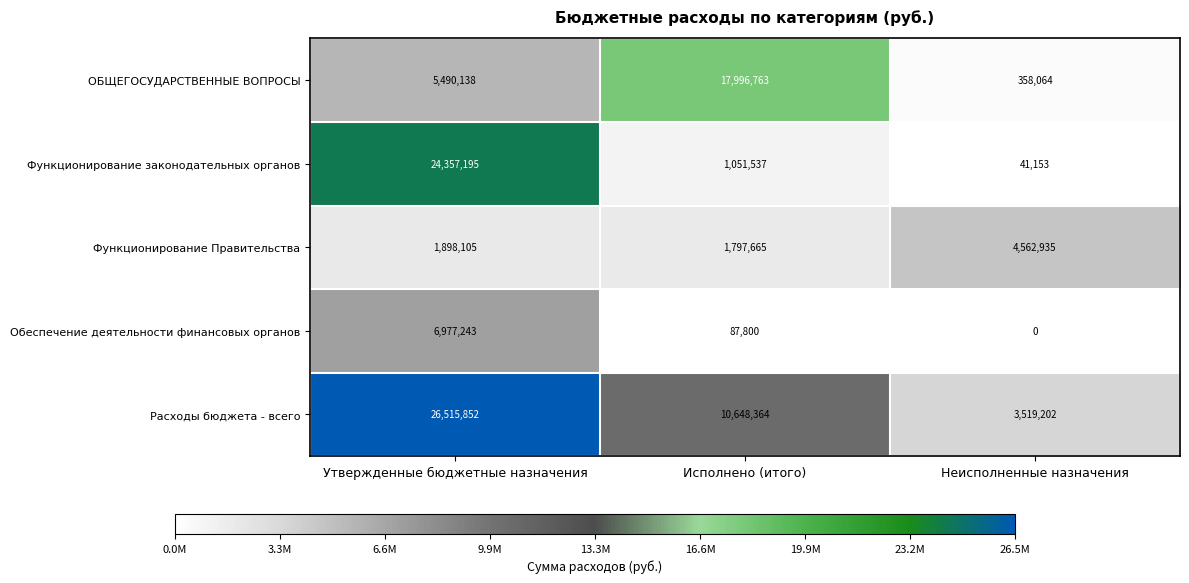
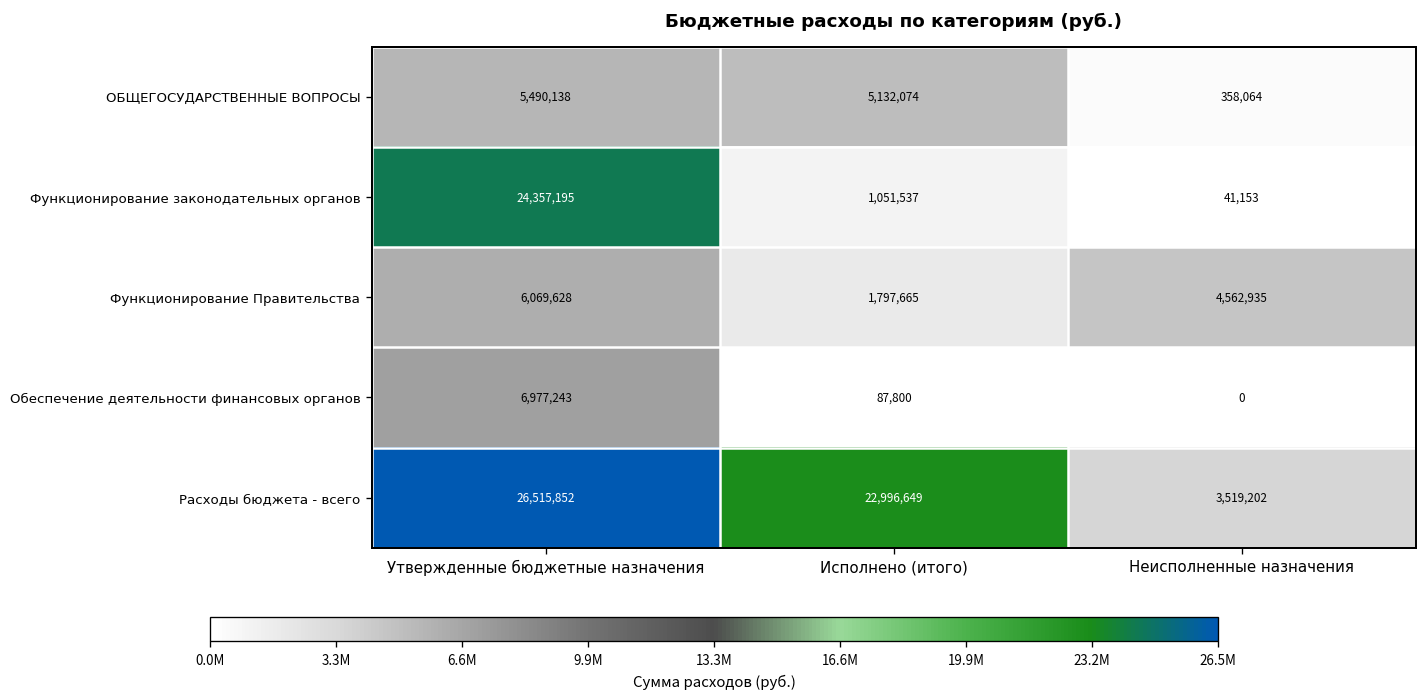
  {
    "ОБЩЕГОСУДАРСТВЕННЫЕ ВОПРОСЫ": {
      "Утвержденные бюджетные назначения": "5,490,138",
-     "Исполнено (итого)": "17,996,763",
+     "Исполнено (итого)": "5,132,074",
      "Неисполненные назначения": "358,064"
    },
    "Функционирование законодательных органов": {
      "Утвержденные бюджетные назначения": "24,357,195",
      "Исполнено (итого)": "1,051,537",
      "Неисполненные назначения": "41,153"
    },
    "Функционирование Правительства": {
-     "Утвержденные бюджетные назначения": "1,898,105",
+     "Утвержденные бюджетные назначения": "6,069,628",
      "Исполнено (итого)": "1,797,665",
      "Неисполненные назначения": "4,562,935"
    },
    "Обеспечение деятельности финансовых органов": {
      "Утвержденные бюджетные назначения": "6,977,243",
      "Исполнено (итого)": "87,800",
      "Неисполненные назначения": "0"
    },
    "Расходы бюджета - всего": {
      "Утвержденные бюджетные назначения": "26,515,852",
-     "Исполнено (итого)": "10,648,364",
+     "Исполнено (итого)": "22,996,649",
      "Неисполненные назначения": "3,519,202"
    }
  }
